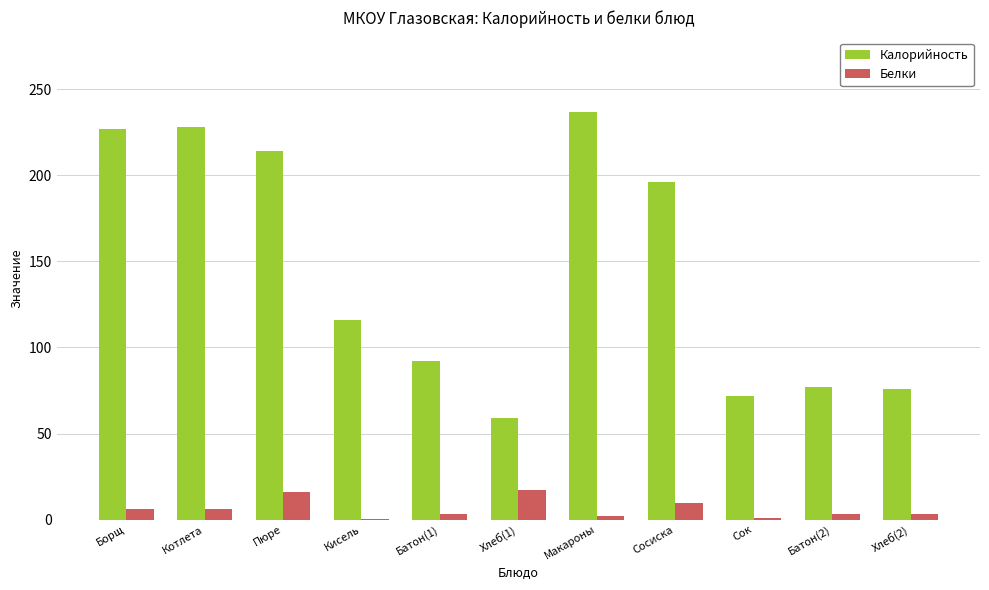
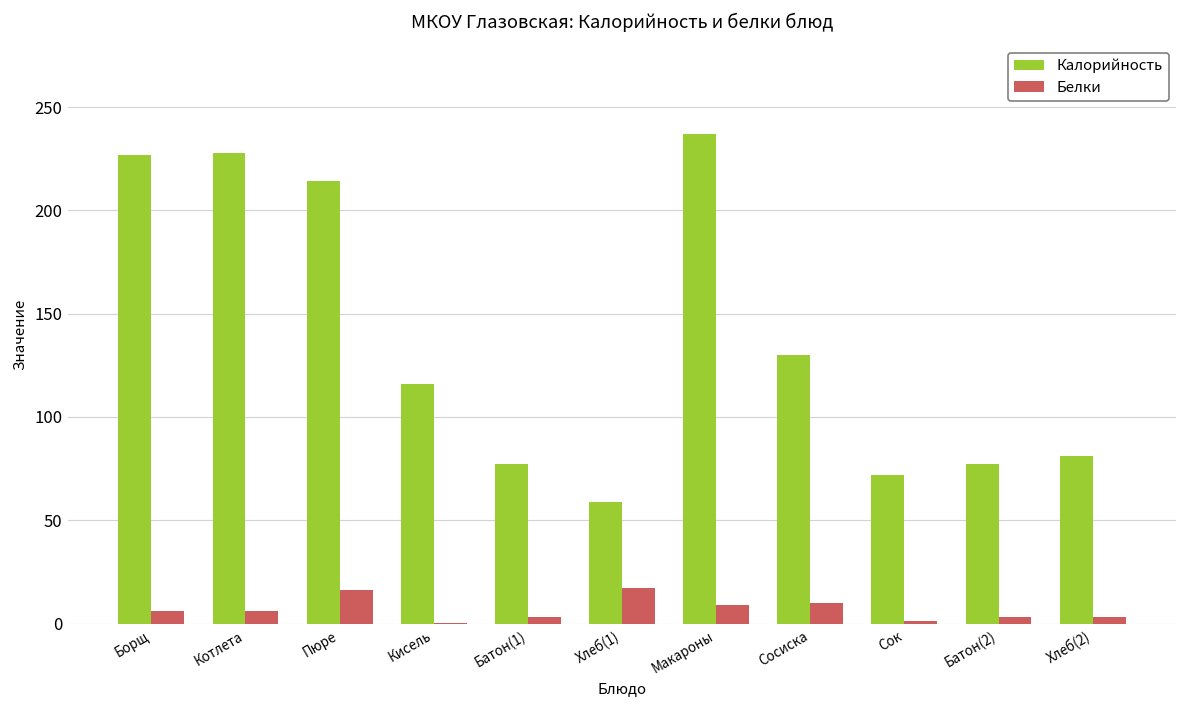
  {
    "Калорийность": {
      "Борщ": 227,
      "Котлета": 228,
      "Пюре": 214,
      "Кисель": 116,
-     "Батон(1)": 92,
+     "Батон(1)": 77,
      "Хлеб(1)": 59,
      "Макароны": 237,
-     "Сосиска": 196,
+     "Сосиска": 130,
      "Сок": 72,
      "Батон(2)": 77,
-     "Хлеб(2)": 76
+     "Хлеб(2)": 81
    },
    "Белки": {
      "Борщ": 6,
      "Котлета": 6,
      "Пюре": 16,
      "Батон(1)": 3,
      "Хлеб(1)": 17,
-     "Макароны": 2,
+     "Макароны": 9,
      "Сосиска": 10,
      "Батон(2)": 3,
      "Хлеб(2)": 3
    }
  }
